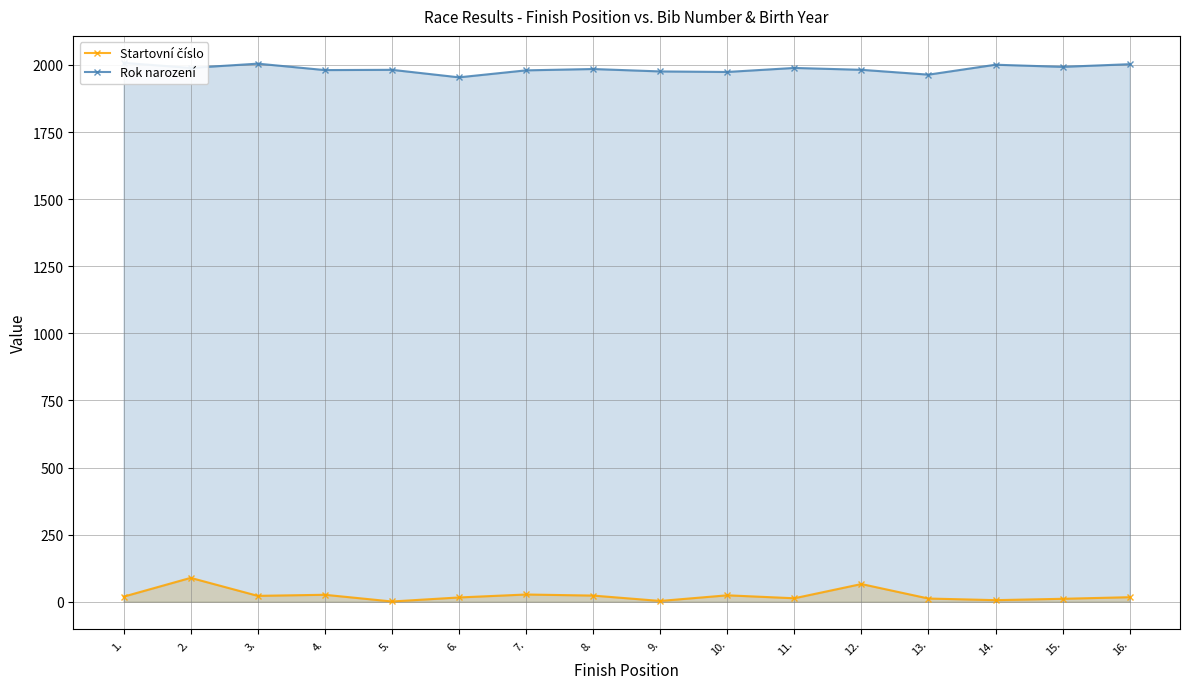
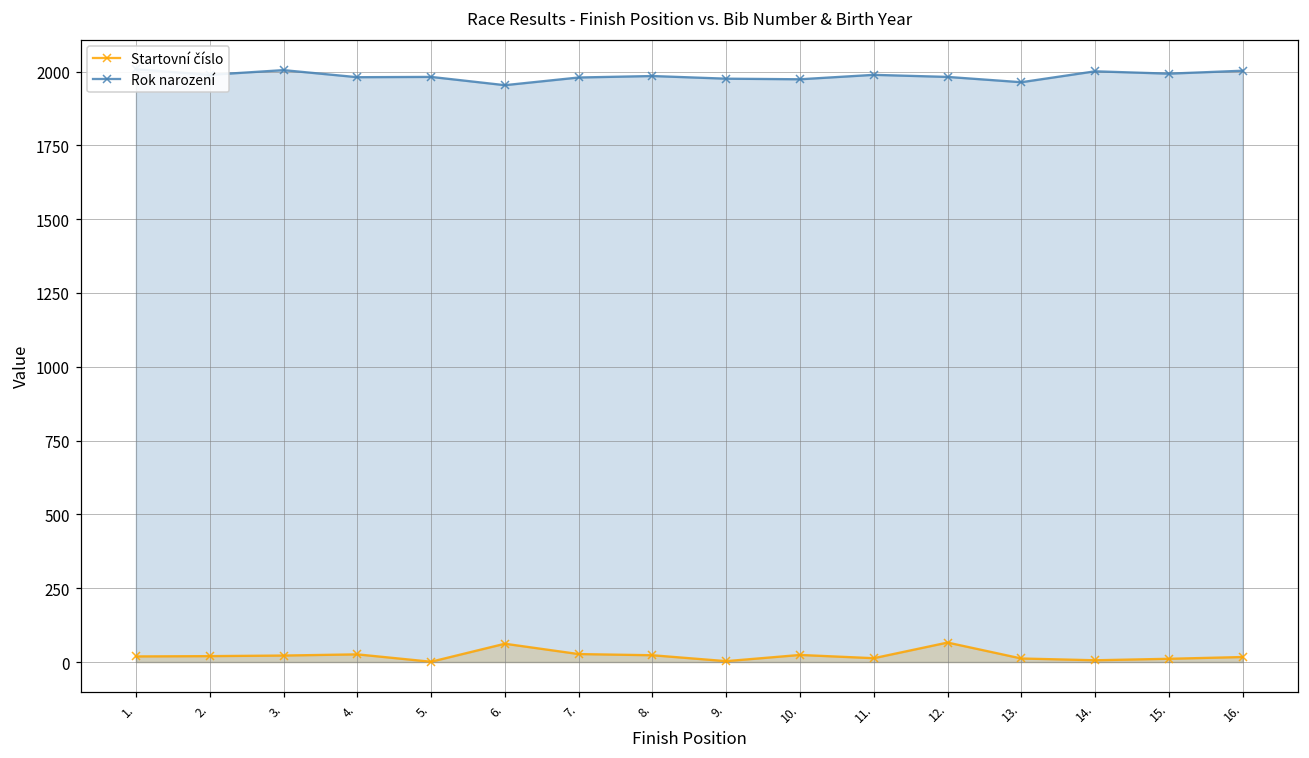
  {
    "Startovní číslo": {
      "1.": 20,
-     "2.": 90,
+     "2.": 20,
      "3.": 20,
      "4.": 30,
      "5.": 0,
-     "6.": 20,
+     "6.": 60,
      "7.": 30,
      "8.": 20,
      "9.": 0,
      "10.": 20,
      "11.": 10,
      "12.": 70,
      "13.": 10,
      "14.": 10,
      "15.": 10,
      "16.": 20
    },
    "Rok narození": {
      "3.": 2010,
      "4.": 1980,
      "5.": 1980,
      "6.": 1950,
      "7.": 1980,
      "8.": 1990,
      "9.": 1980,
      "10.": 1970,
      "11.": 1990,
      "12.": 1980,
      "13.": 1960,
      "14.": 2000,
      "15.": 1990,
      "16.": 2000
    }
  }
